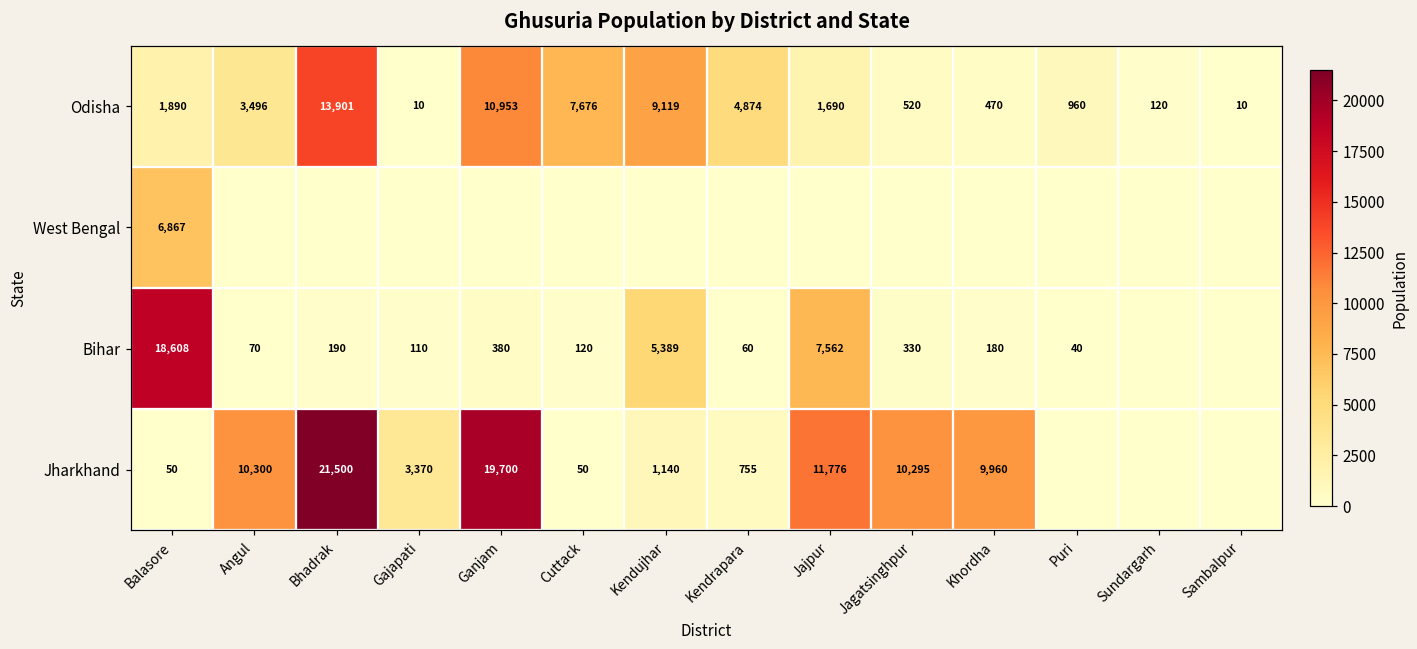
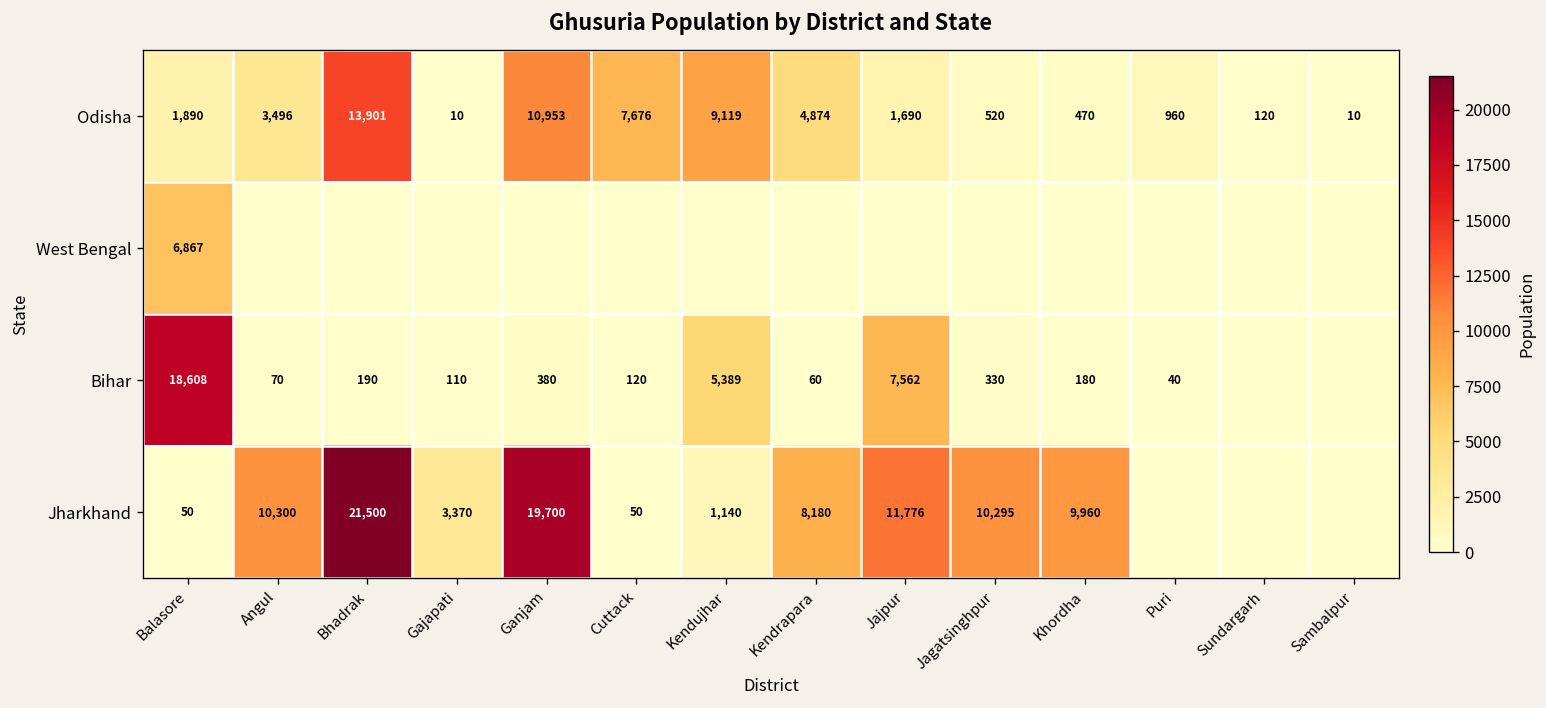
  {
    "Odisha": {
      "Balasore": "1,890",
      "Angul": "3,496",
      "Bhadrak": "13,901",
      "Gajapati": "10",
      "Ganjam": "10,953",
      "Cuttack": "7,676",
      "Kendujhar": "9,119",
      "Kendrapara": "4,874",
      "Jajpur": "1,690",
      "Jagatsinghpur": "520",
      "Khordha": "470",
      "Puri": "960",
      "Sundargarh": "120",
      "Sambalpur": "10"
    },
    "West Bengal": {
      "Balasore": "6,867"
    },
    "Bihar": {
      "Balasore": "18,608",
      "Angul": "70",
      "Bhadrak": "190",
      "Gajapati": "110",
      "Ganjam": "380",
      "Cuttack": "120",
      "Kendujhar": "5,389",
      "Kendrapara": "60",
      "Jajpur": "7,562",
      "Jagatsinghpur": "330",
      "Khordha": "180",
      "Puri": "40"
    },
    "Jharkhand": {
      "Balasore": "50",
      "Angul": "10,300",
      "Bhadrak": "21,500",
      "Gajapati": "3,370",
      "Ganjam": "19,700",
      "Cuttack": "50",
      "Kendujhar": "1,140",
-     "Kendrapara": "755",
+     "Kendrapara": "8,180",
      "Jajpur": "11,776",
      "Jagatsinghpur": "10,295",
      "Khordha": "9,960"
    }
  }
